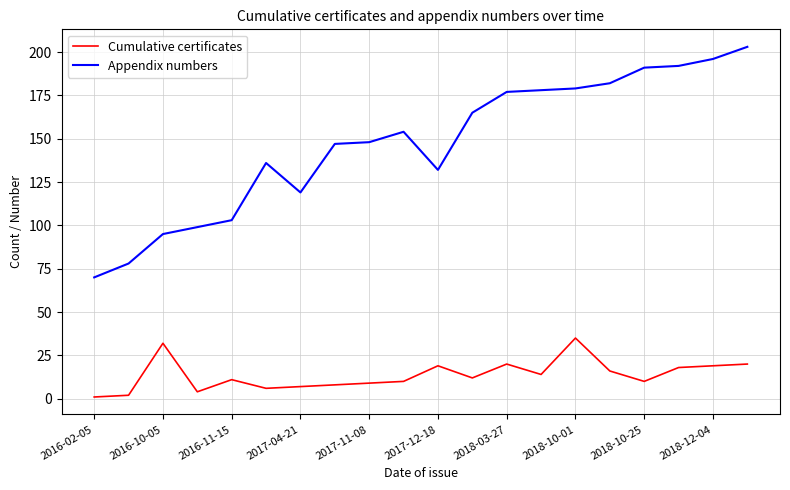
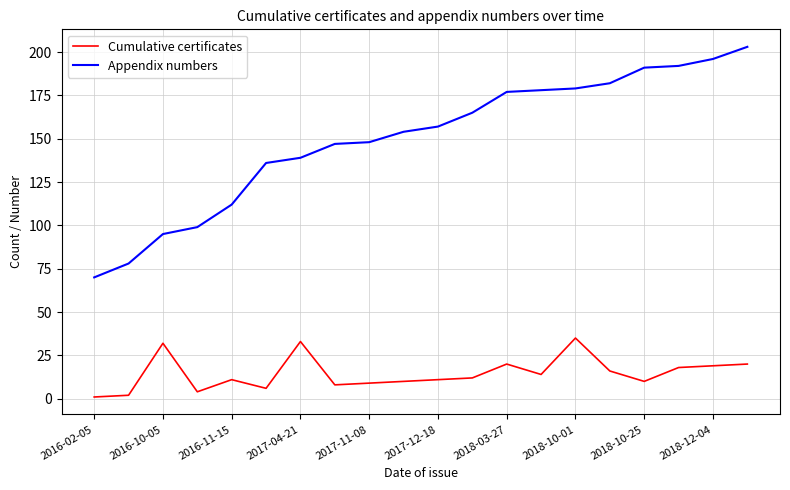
  {
    "Cumulative certificates": {
      "2016-02-05": 1,
      "2016-10-05": 32,
      "2016-11-15": 11,
-     "2017-04-21": 7,
-     "2017-12-18": 19,
+     "2017-04-21": 33,
+     "2017-12-18": 11,
      "2018-03-27": 20,
      "2018-10-01": 35,
      "2018-10-25": 10
    },
    "Appendix numbers": {
      "2016-02-05": 70,
      "2016-10-05": 95,
-     "2016-11-15": 103,
-     "2017-04-21": 119,
-     "2017-12-18": 132,
+     "2016-11-15": 112,
+     "2017-04-21": 139,
+     "2017-12-18": 157,
      "2018-03-27": 177,
      "2018-10-01": 179,
      "2018-10-25": 191
    }
  }
